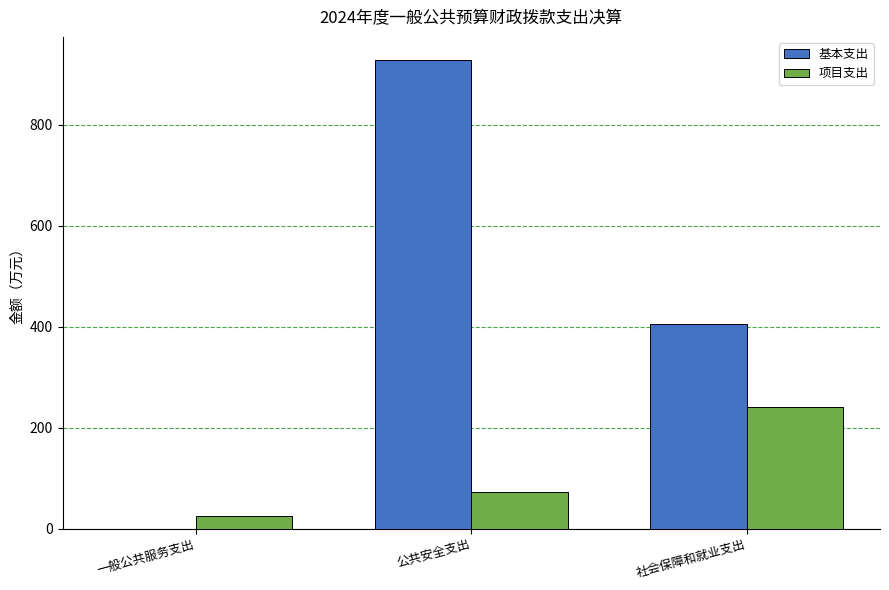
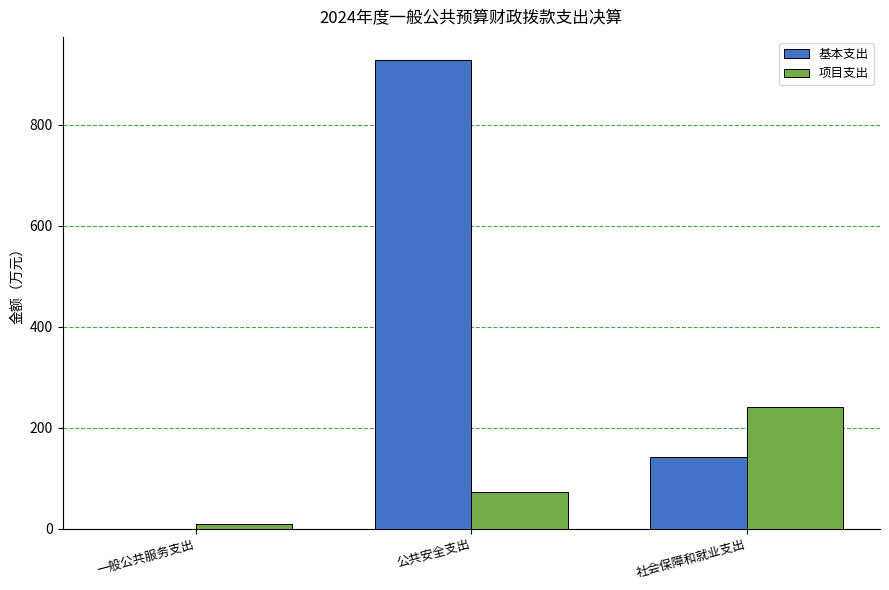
  {
    "基本支出": {
      "一般公共服务支出": 0,
      "公共安全支出": 930,
-     "社会保障和就业支出": 410
+     "社会保障和就业支出": 140
    },
    "项目支出": {
-     "一般公共服务支出": 30,
+     "一般公共服务支出": 10,
      "公共安全支出": 70,
      "社会保障和就业支出": 240
    }
  }
